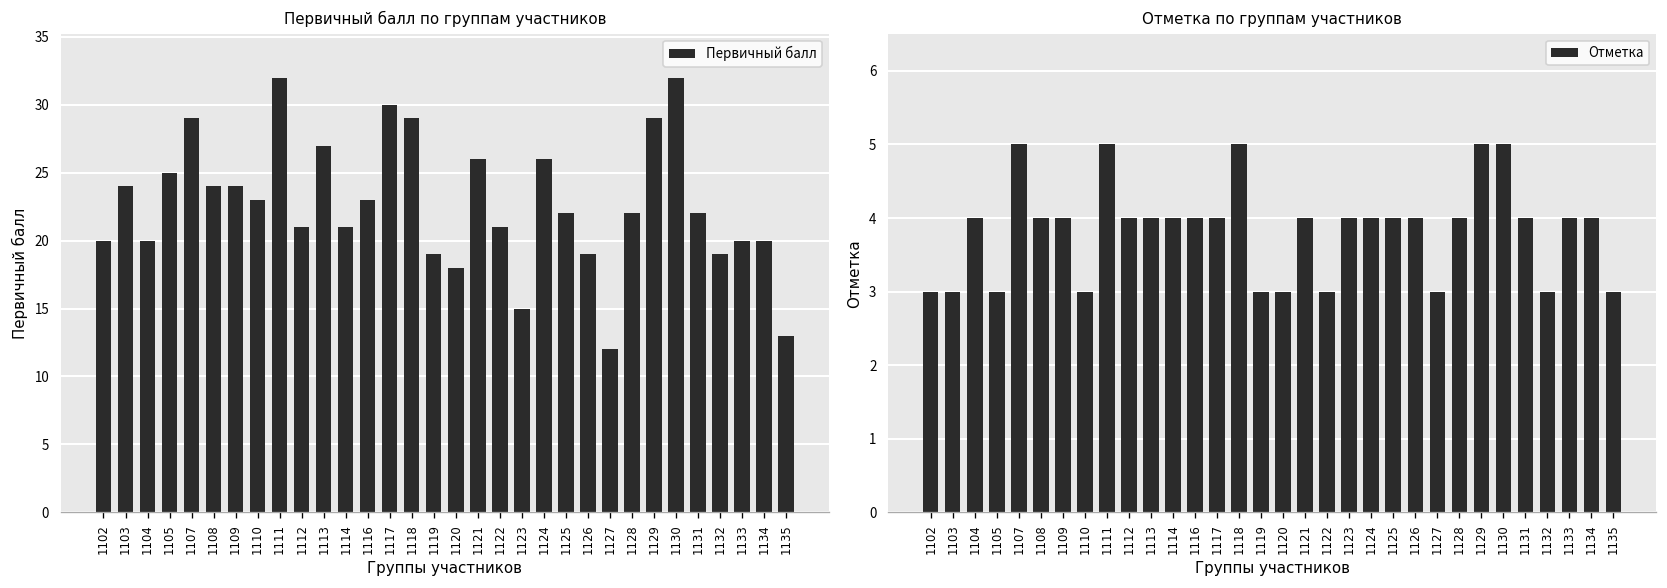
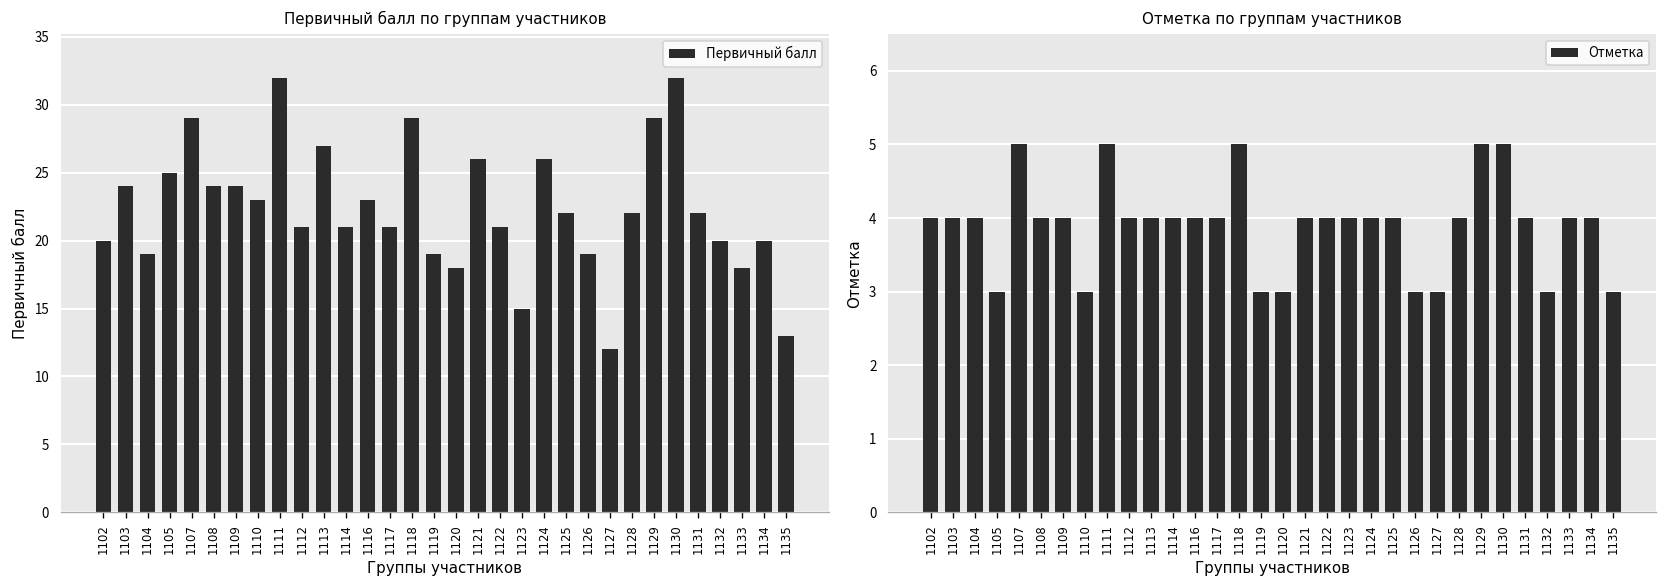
  {
    "Первичный балл по группам участников": {
      "1102": 20,
      "1103": 24,
-     "1104": 20,
+     "1104": 19,
      "1105": 25,
      "1107": 29,
      "1108": 24,
      "1109": 24,
      "1110": 23,
      "1111": 32,
      "1112": 21,
      "1113": 27,
      "1114": 21,
      "1116": 23,
-     "1117": 30,
+     "1117": 21,
      "1118": 29,
      "1119": 19,
      "1120": 18,
      "1121": 26,
      "1122": 21,
      "1123": 15,
      "1124": 26,
      "1125": 22,
      "1126": 19,
      "1127": 12,
      "1128": 22,
      "1129": 29,
      "1130": 32,
      "1131": 22,
-     "1132": 19,
-     "1133": 20,
+     "1132": 20,
+     "1133": 18,
      "1134": 20,
      "1135": 13
    },
    "Отметка по группам участников": {
-     "1102": 3,
-     "1103": 3,
+     "1102": 4,
+     "1103": 4,
      "1104": 4,
      "1105": 3,
      "1107": 5,
      "1108": 4,
      "1109": 4,
      "1110": 3,
      "1111": 5,
      "1112": 4,
      "1113": 4,
      "1114": 4,
      "1116": 4,
      "1117": 4,
      "1118": 5,
      "1119": 3,
      "1120": 3,
      "1121": 4,
-     "1122": 3,
+     "1122": 4,
      "1123": 4,
      "1124": 4,
      "1125": 4,
-     "1126": 4,
+     "1126": 3,
      "1127": 3,
      "1128": 4,
      "1129": 5,
      "1130": 5,
      "1131": 4,
      "1132": 3,
      "1133": 4,
      "1134": 4,
      "1135": 3
    }
  }
